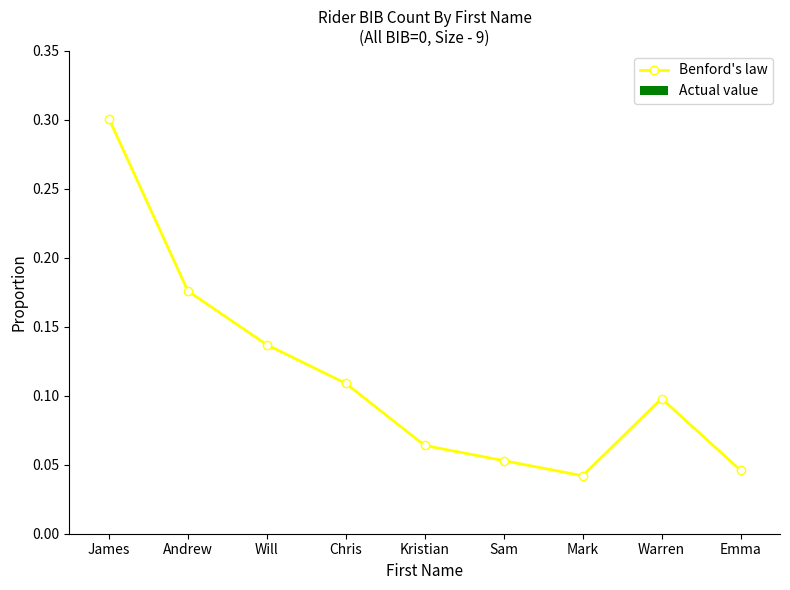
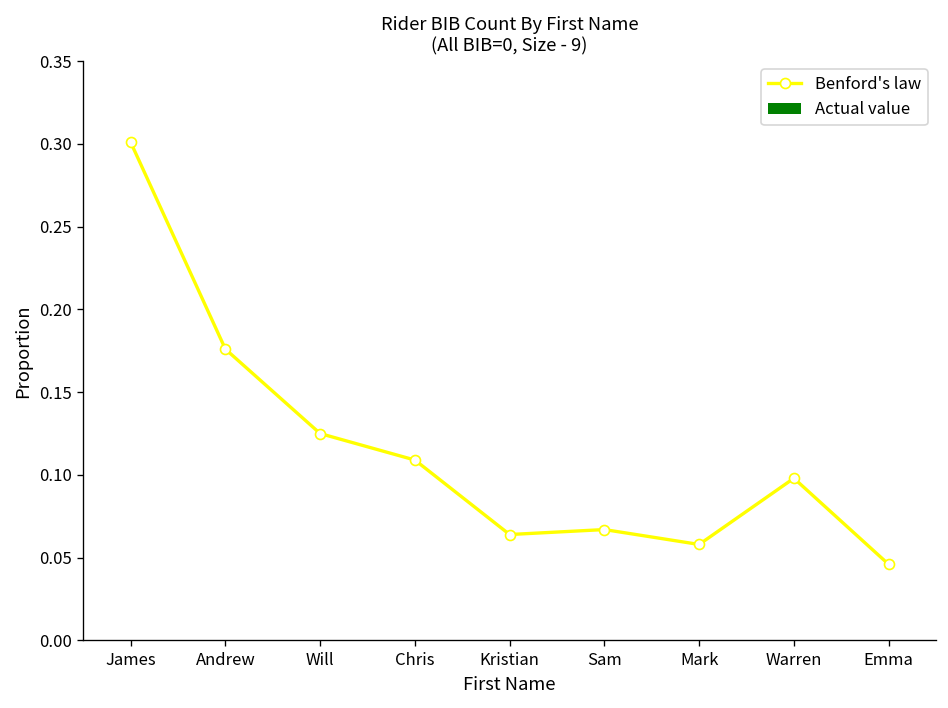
  {
    "Benford's law": {
      "James": 0.301,
      "Andrew": 0.176,
-     "Will": 0.137,
+     "Will": 0.125,
      "Chris": 0.109,
      "Kristian": 0.064,
-     "Sam": 0.053,
-     "Mark": 0.042,
+     "Sam": 0.067,
+     "Mark": 0.058,
      "Warren": 0.098,
      "Emma": 0.046
    },
    "Actual value": {
      "James": 0.000,
      "Andrew": 0.000,
      "Will": 0.000,
      "Chris": 0.000,
      "Kristian": 0.000,
      "Sam": 0.000,
      "Mark": 0.000,
      "Warren": 0.000,
      "Emma": 0.000
    }
  }
